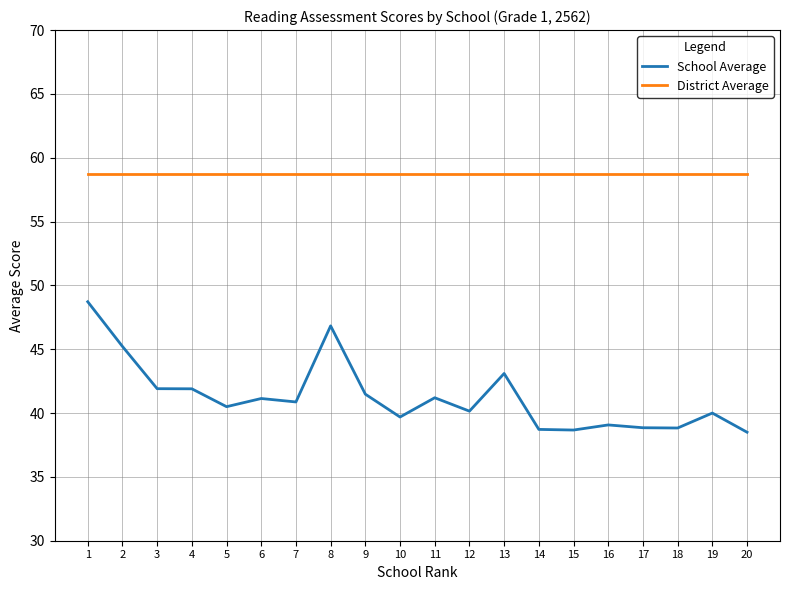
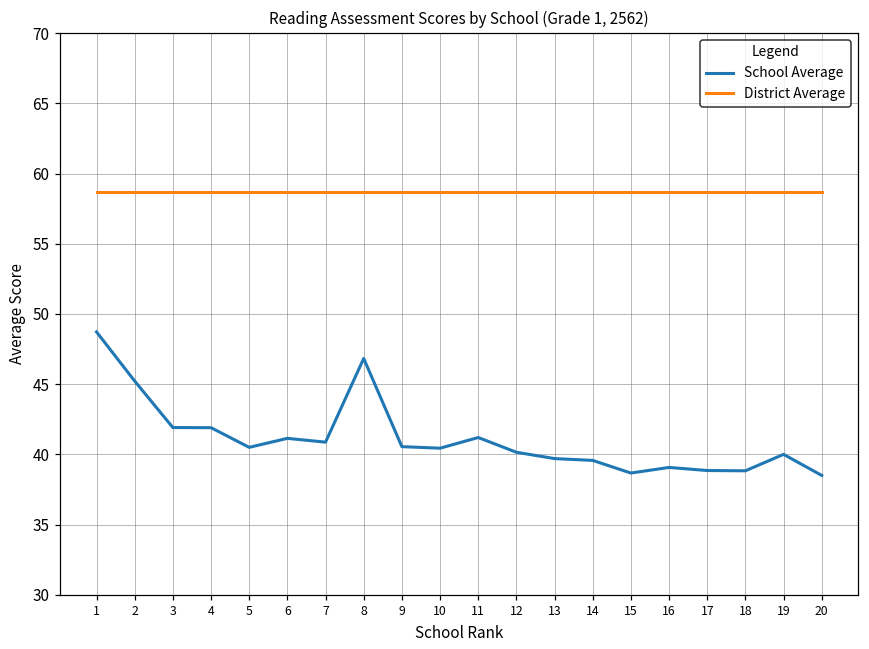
  {
    "School Average": {
      "1": 48.7,
      "2": 45.2,
      "3": 41.9,
      "4": 41.9,
      "5": 40.5,
      "6": 41.1,
      "7": 40.9,
      "8": 46.8,
-     "9": 41.5,
-     "10": 39.7,
+     "9": 40.6,
+     "10": 40.4,
      "11": 41.2,
      "12": 40.2,
-     "13": 43.1,
-     "14": 38.7,
+     "13": 39.7,
+     "14": 39.6,
      "15": 38.7,
      "16": 39.1,
      "17": 38.9,
      "18": 38.8,
      "19": 40.0,
      "20": 38.5
    },
    "District Average": {
      "1": 58.7,
      "2": 58.7,
      "3": 58.7,
      "4": 58.7,
      "5": 58.7,
      "6": 58.7,
      "7": 58.7,
      "8": 58.7,
      "9": 58.7,
      "10": 58.7,
      "11": 58.7,
      "12": 58.7,
      "13": 58.7,
      "14": 58.7,
      "15": 58.7,
      "16": 58.7,
      "17": 58.7,
      "18": 58.7,
      "19": 58.7,
      "20": 58.7
    }
  }
